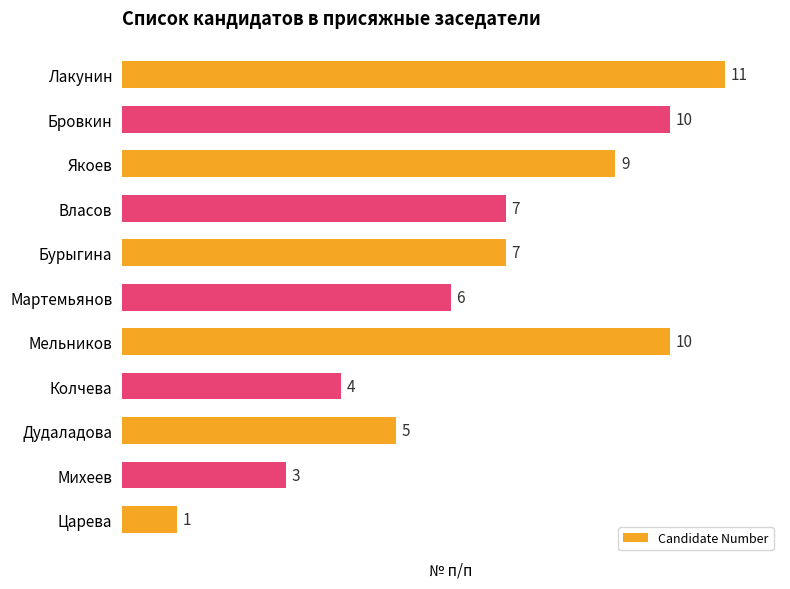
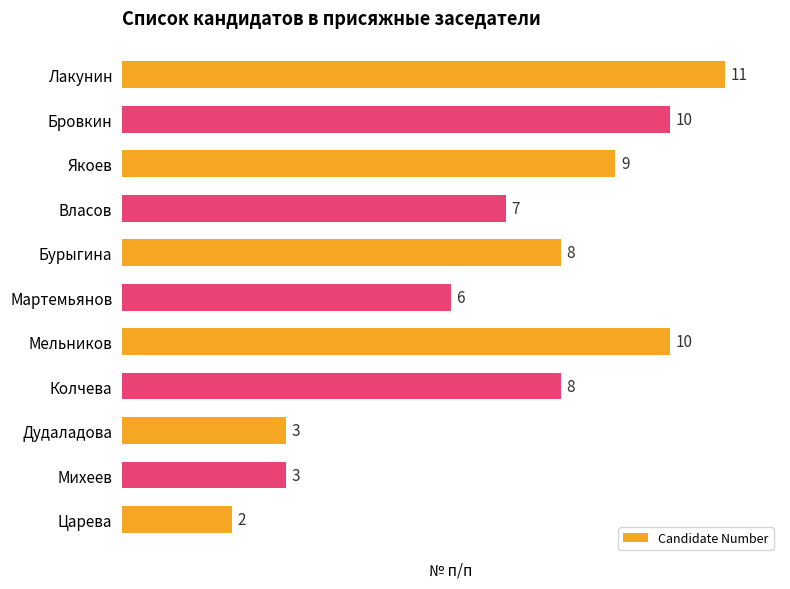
  {
    "Лакунин": 11,
    "Бровкин": 10,
    "Якоев": 9,
    "Власов": 7,
-   "Бурыгина": 7,
+   "Бурыгина": 8,
    "Мартемьянов": 6,
    "Мельников": 10,
-   "Колчева": 4,
-   "Дудаладова": 5,
+   "Колчева": 8,
+   "Дудаладова": 3,
    "Михеев": 3,
-   "Царева": 1
+   "Царева": 2
  }
